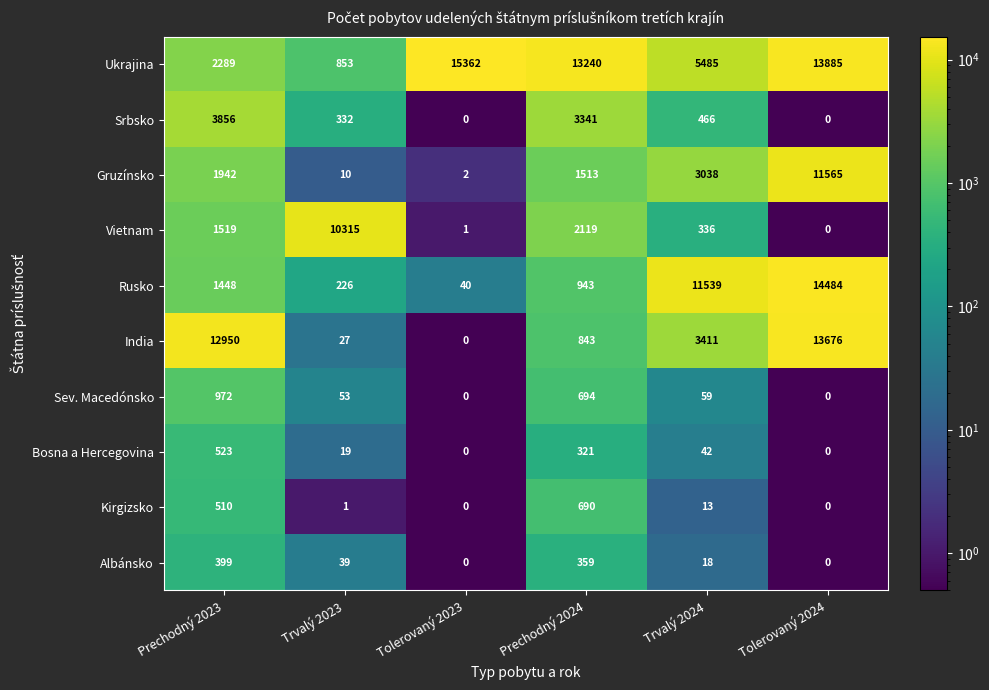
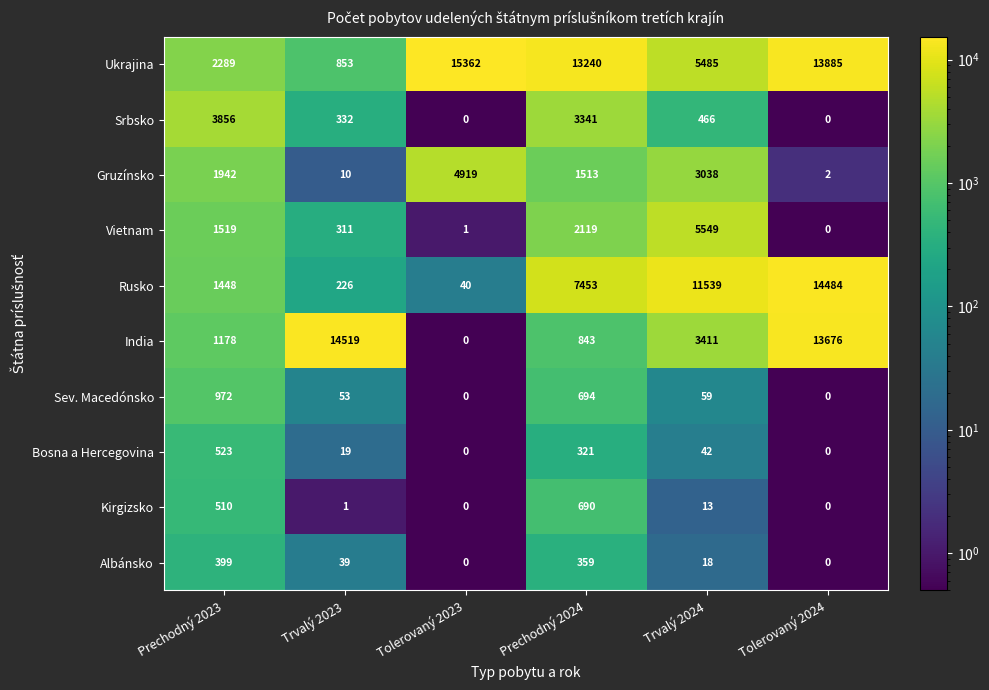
  {
    "Ukrajina": {
      "Prechodný 2023": 2289,
      "Trvalý 2023": 853,
      "Tolerovaný 2023": 15362,
      "Prechodný 2024": 13240,
      "Trvalý 2024": 5485,
      "Tolerovaný 2024": 13885
    },
    "Srbsko": {
      "Prechodný 2023": 3856,
      "Trvalý 2023": 332,
      "Tolerovaný 2023": 0,
      "Prechodný 2024": 3341,
      "Trvalý 2024": 466,
      "Tolerovaný 2024": 0
    },
    "Gruzínsko": {
      "Prechodný 2023": 1942,
      "Trvalý 2023": 10,
-     "Tolerovaný 2023": 2,
+     "Tolerovaný 2023": 4919,
      "Prechodný 2024": 1513,
      "Trvalý 2024": 3038,
-     "Tolerovaný 2024": 11565
+     "Tolerovaný 2024": 2
    },
    "Vietnam": {
      "Prechodný 2023": 1519,
-     "Trvalý 2023": 10315,
+     "Trvalý 2023": 311,
      "Tolerovaný 2023": 1,
      "Prechodný 2024": 2119,
-     "Trvalý 2024": 336,
+     "Trvalý 2024": 5549,
      "Tolerovaný 2024": 0
    },
    "Rusko": {
      "Prechodný 2023": 1448,
      "Trvalý 2023": 226,
      "Tolerovaný 2023": 40,
-     "Prechodný 2024": 943,
+     "Prechodný 2024": 7453,
      "Trvalý 2024": 11539,
      "Tolerovaný 2024": 14484
    },
    "India": {
-     "Prechodný 2023": 12950,
-     "Trvalý 2023": 27,
+     "Prechodný 2023": 1178,
+     "Trvalý 2023": 14519,
      "Tolerovaný 2023": 0,
      "Prechodný 2024": 843,
      "Trvalý 2024": 3411,
      "Tolerovaný 2024": 13676
    },
    "Sev. Macedónsko": {
      "Prechodný 2023": 972,
      "Trvalý 2023": 53,
      "Tolerovaný 2023": 0,
      "Prechodný 2024": 694,
      "Trvalý 2024": 59,
      "Tolerovaný 2024": 0
    },
    "Bosna a Hercegovina": {
      "Prechodný 2023": 523,
      "Trvalý 2023": 19,
      "Tolerovaný 2023": 0,
      "Prechodný 2024": 321,
      "Trvalý 2024": 42,
      "Tolerovaný 2024": 0
    },
    "Kirgizsko": {
      "Prechodný 2023": 510,
      "Trvalý 2023": 1,
      "Tolerovaný 2023": 0,
      "Prechodný 2024": 690,
      "Trvalý 2024": 13,
      "Tolerovaný 2024": 0
    },
    "Albánsko": {
      "Prechodný 2023": 399,
      "Trvalý 2023": 39,
      "Tolerovaný 2023": 0,
      "Prechodný 2024": 359,
      "Trvalý 2024": 18,
      "Tolerovaný 2024": 0
    }
  }
